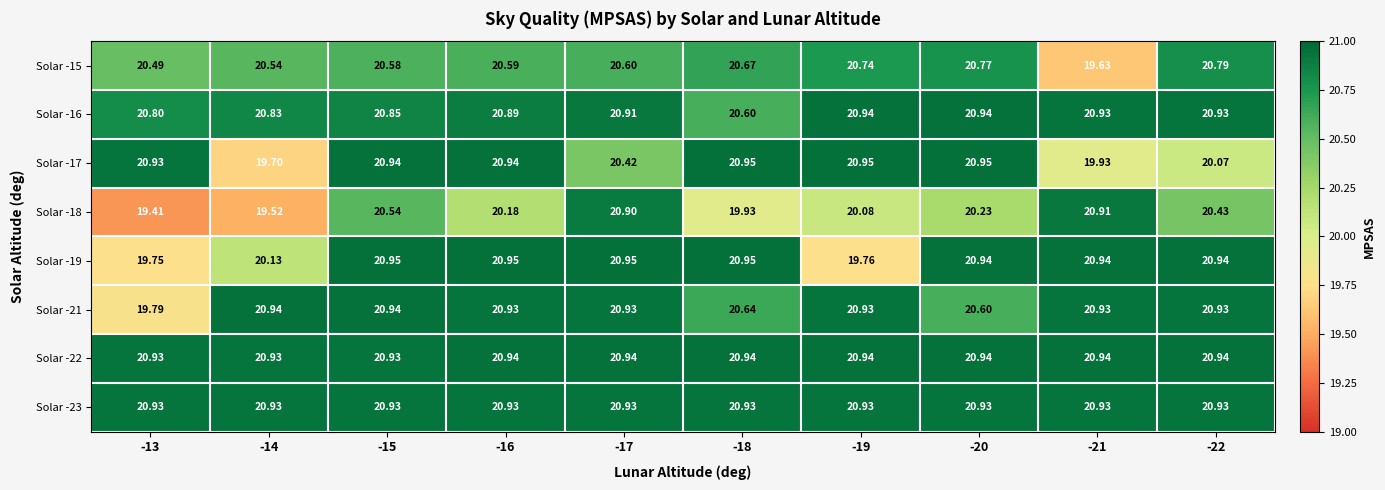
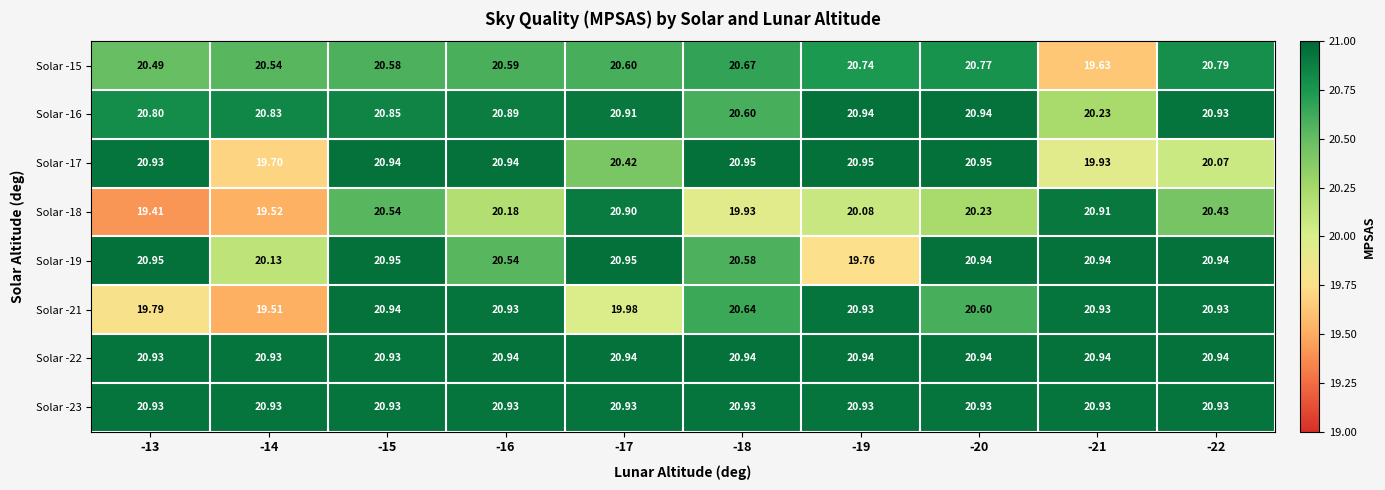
  {
    "Solar -15": {
      "-13": 20.49,
      "-14": 20.54,
      "-15": 20.58,
      "-16": 20.59,
      "-17": 20.60,
      "-18": 20.67,
      "-19": 20.74,
      "-20": 20.77,
      "-21": 19.63,
      "-22": 20.79
    },
    "Solar -16": {
      "-13": 20.80,
      "-14": 20.83,
      "-15": 20.85,
      "-16": 20.89,
      "-17": 20.91,
      "-18": 20.60,
      "-19": 20.94,
      "-20": 20.94,
-     "-21": 20.93,
+     "-21": 20.23,
      "-22": 20.93
    },
    "Solar -17": {
      "-13": 20.93,
      "-14": 19.70,
      "-15": 20.94,
      "-16": 20.94,
      "-17": 20.42,
      "-18": 20.95,
      "-19": 20.95,
      "-20": 20.95,
      "-21": 19.93,
      "-22": 20.07
    },
    "Solar -18": {
      "-13": 19.41,
      "-14": 19.52,
      "-15": 20.54,
      "-16": 20.18,
      "-17": 20.90,
      "-18": 19.93,
      "-19": 20.08,
      "-20": 20.23,
      "-21": 20.91,
      "-22": 20.43
    },
    "Solar -19": {
-     "-13": 19.75,
+     "-13": 20.95,
      "-14": 20.13,
      "-15": 20.95,
-     "-16": 20.95,
+     "-16": 20.54,
      "-17": 20.95,
-     "-18": 20.95,
+     "-18": 20.58,
      "-19": 19.76,
      "-20": 20.94,
      "-21": 20.94,
      "-22": 20.94
    },
    "Solar -21": {
      "-13": 19.79,
-     "-14": 20.94,
+     "-14": 19.51,
      "-15": 20.94,
      "-16": 20.93,
-     "-17": 20.93,
+     "-17": 19.98,
      "-18": 20.64,
      "-19": 20.93,
      "-20": 20.60,
      "-21": 20.93,
      "-22": 20.93
    },
    "Solar -22": {
      "-13": 20.93,
      "-14": 20.93,
      "-15": 20.93,
      "-16": 20.94,
      "-17": 20.94,
      "-18": 20.94,
      "-19": 20.94,
      "-20": 20.94,
      "-21": 20.94,
      "-22": 20.94
    },
    "Solar -23": {
      "-13": 20.93,
      "-14": 20.93,
      "-15": 20.93,
      "-16": 20.93,
      "-17": 20.93,
      "-18": 20.93,
      "-19": 20.93,
      "-20": 20.93,
      "-21": 20.93,
      "-22": 20.93
    }
  }
